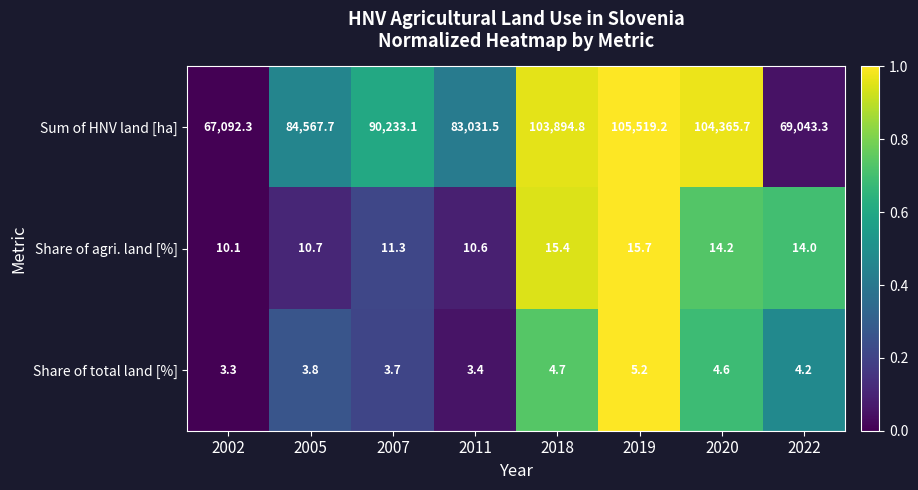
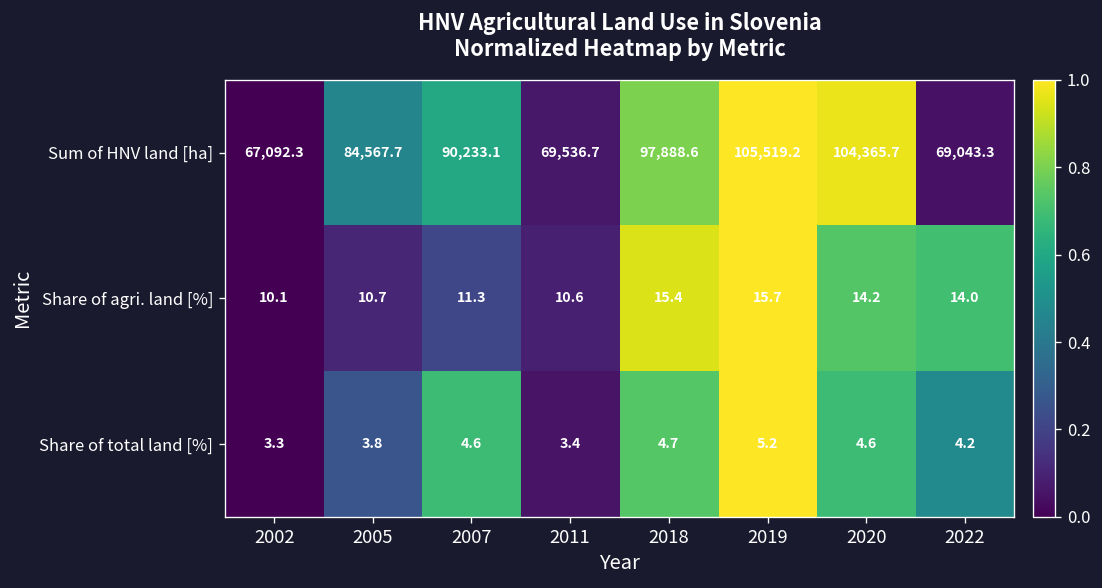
  {
    "Sum of HNV land [ha]": {
      "2002": "67,092.3",
      "2005": "84,567.7",
      "2007": "90,233.1",
-     "2011": "83,031.5",
-     "2018": "103,894.8",
+     "2011": "69,536.7",
+     "2018": "97,888.6",
      "2019": "105,519.2",
      "2020": "104,365.7",
      "2022": "69,043.3"
    },
    "Share of agri. land [%]": {
      "2002": "10.1",
      "2005": "10.7",
      "2007": "11.3",
      "2011": "10.6",
      "2018": "15.4",
      "2019": "15.7",
      "2020": "14.2",
      "2022": "14.0"
    },
    "Share of total land [%]": {
      "2002": "3.3",
      "2005": "3.8",
-     "2007": "3.7",
+     "2007": "4.6",
      "2011": "3.4",
      "2018": "4.7",
      "2019": "5.2",
      "2020": "4.6",
      "2022": "4.2"
    }
  }
